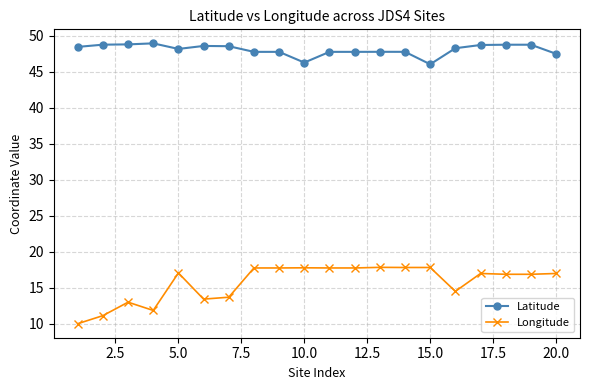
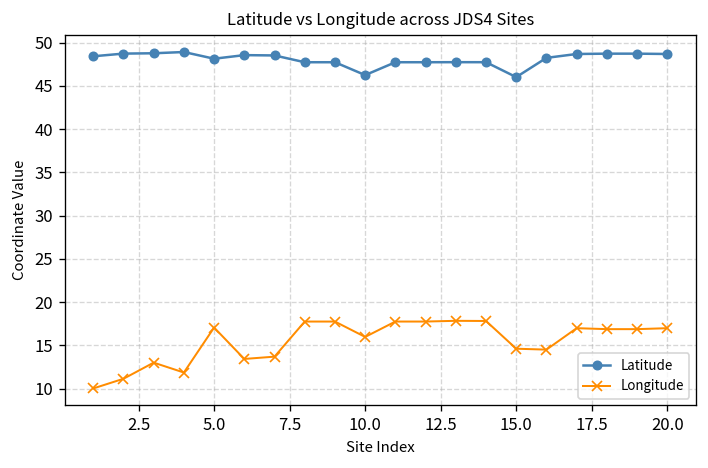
  {
    "Latitude": {
      "5.0": 48,
      "10.0": 46,
      "15.0": 46,
-     "20.0": 47
+     "20.0": 49
    },
    "Longitude": {
      "5.0": 17,
-     "10.0": 18,
-     "15.0": 18,
+     "10.0": 16,
+     "15.0": 15,
      "20.0": 17
    }
  }
